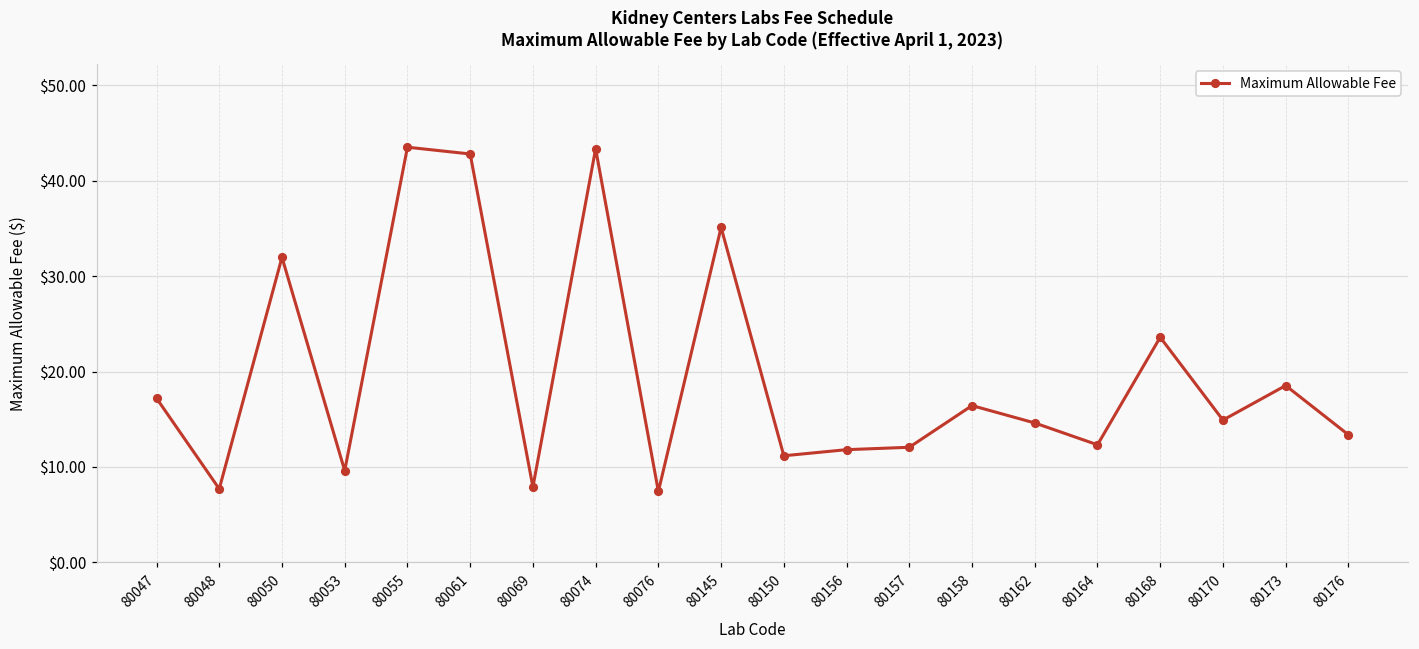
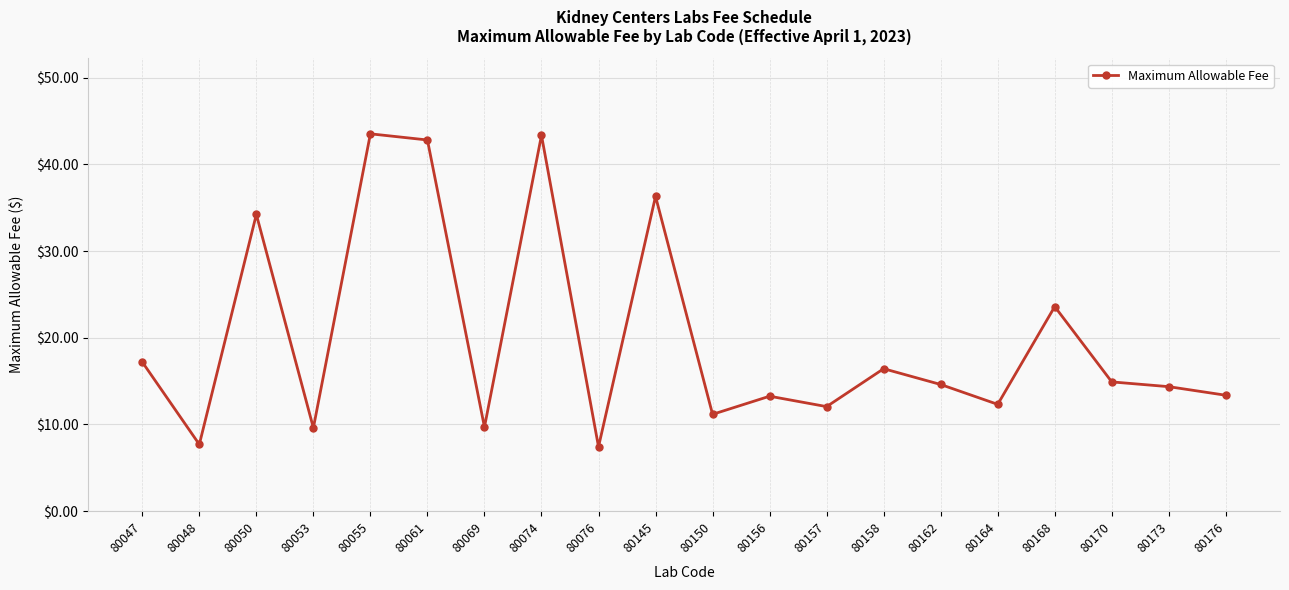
  {
    "80047": "$17",
    "80048": "$8",
-   "80050": "$32",
+   "80050": "$34",
    "80053": "$10",
    "80055": "$44",
    "80061": "$43",
-   "80069": "$8",
+   "80069": "$10",
    "80074": "$43",
    "80076": "$7",
-   "80145": "$35",
+   "80145": "$36",
    "80150": "$11",
-   "80156": "$12",
+   "80156": "$13",
    "80157": "$12",
    "80158": "$16",
    "80162": "$15",
    "80164": "$12",
    "80168": "$24",
    "80170": "$15",
-   "80173": "$19",
+   "80173": "$14",
    "80176": "$13"
  }
